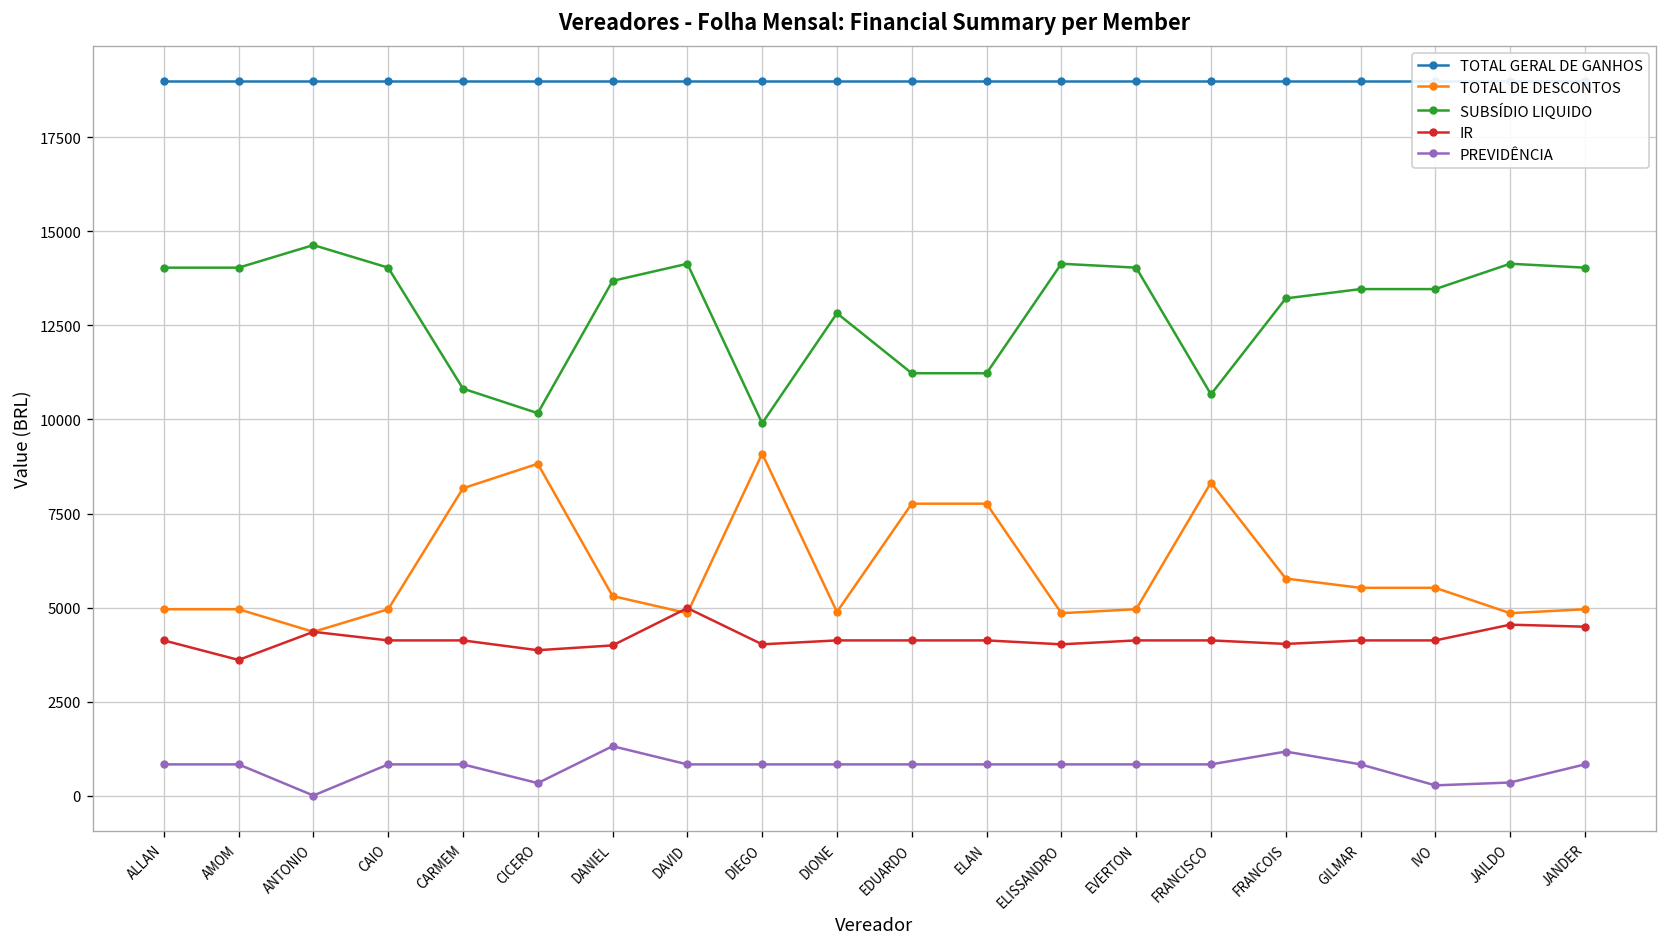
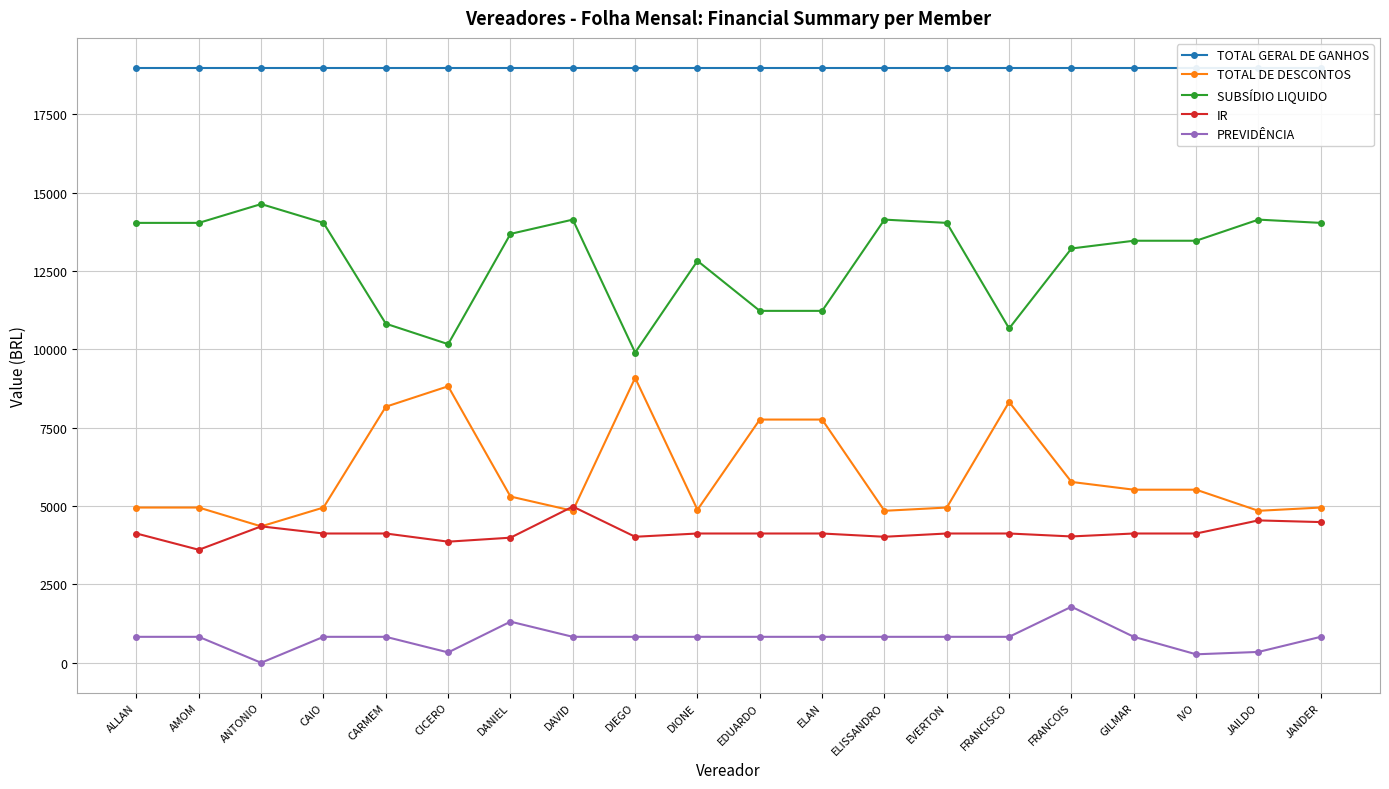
  {
    "TOTAL GERAL DE GANHOS": {
      "ALLAN": 19000,
      "AMOM": 19000,
      "ANTONIO": 19000,
      "CAIO": 19000,
      "CARMEM": 19000,
      "CICERO": 19000,
      "DANIEL": 19000,
      "DAVID": 19000,
      "DIEGO": 19000,
      "DIONE": 19000,
      "EDUARDO": 19000,
      "ELAN": 19000,
      "ELISSANDRO": 19000,
      "EVERTON": 19000,
      "FRANCISCO": 19000,
      "FRANCOIS": 19000,
      "GILMAR": 19000
    },
    "TOTAL DE DESCONTOS": {
      "ALLAN": 5000,
      "AMOM": 5000,
      "CAIO": 5000,
      "CARMEM": 8200,
      "CICERO": 8800,
      "DANIEL": 5300,
      "DAVID": 4800,
      "DIEGO": 9100,
      "DIONE": 4900,
      "EDUARDO": 7800,
      "ELAN": 7800,
      "ELISSANDRO": 4800,
      "EVERTON": 5000,
      "FRANCISCO": 8300,
      "FRANCOIS": 5800,
      "GILMAR": 5500,
      "IVO": 5500,
      "JAILDO": 4800,
      "JANDER": 5000
    },
    "SUBSÍDIO LIQUIDO": {
      "ALLAN": 14000,
      "AMOM": 14000,
      "ANTONIO": 14600,
      "CAIO": 14000,
      "CARMEM": 10800,
      "CICERO": 10200,
      "DANIEL": 13700,
      "DAVID": 14100,
      "DIEGO": 9900,
      "DIONE": 12800,
      "EDUARDO": 11200,
      "ELAN": 11200,
      "ELISSANDRO": 14100,
      "EVERTON": 14000,
      "FRANCISCO": 10700,
      "FRANCOIS": 13200,
      "GILMAR": 13500,
      "IVO": 13500,
      "JAILDO": 14100,
      "JANDER": 14000
    },
    "IR": {
      "ALLAN": 4100,
      "AMOM": 3600,
      "CAIO": 4100,
      "CARMEM": 4100,
      "CICERO": 3900,
      "DANIEL": 4000,
      "DAVID": 5000,
      "DIEGO": 4000,
      "DIONE": 4100,
      "EDUARDO": 4100,
      "ELAN": 4100,
      "ELISSANDRO": 4000,
      "EVERTON": 4100,
      "FRANCISCO": 4100,
      "FRANCOIS": 4000,
      "GILMAR": 4100,
      "IVO": 4100,
      "JAILDO": 4500,
      "JANDER": 4500
    },
    "PREVIDÊNCIA": {
      "ALLAN": 800,
      "AMOM": 800,
      "ANTONIO": 0,
      "CAIO": 800,
      "CARMEM": 800,
      "CICERO": 300,
      "DANIEL": 1300,
      "DAVID": 800,
      "DIEGO": 800,
      "DIONE": 800,
      "EDUARDO": 800,
      "ELAN": 800,
      "ELISSANDRO": 800,
      "EVERTON": 800,
      "FRANCISCO": 800,
-     "FRANCOIS": 1200,
+     "FRANCOIS": 1800,
      "GILMAR": 800,
      "IVO": 300,
      "JAILDO": 300,
      "JANDER": 800
    }
  }
